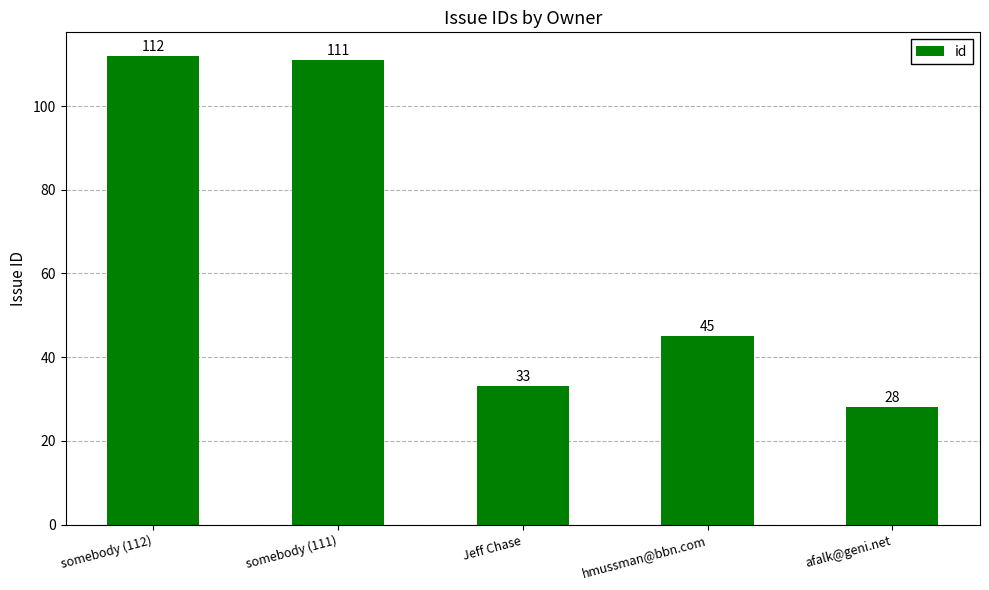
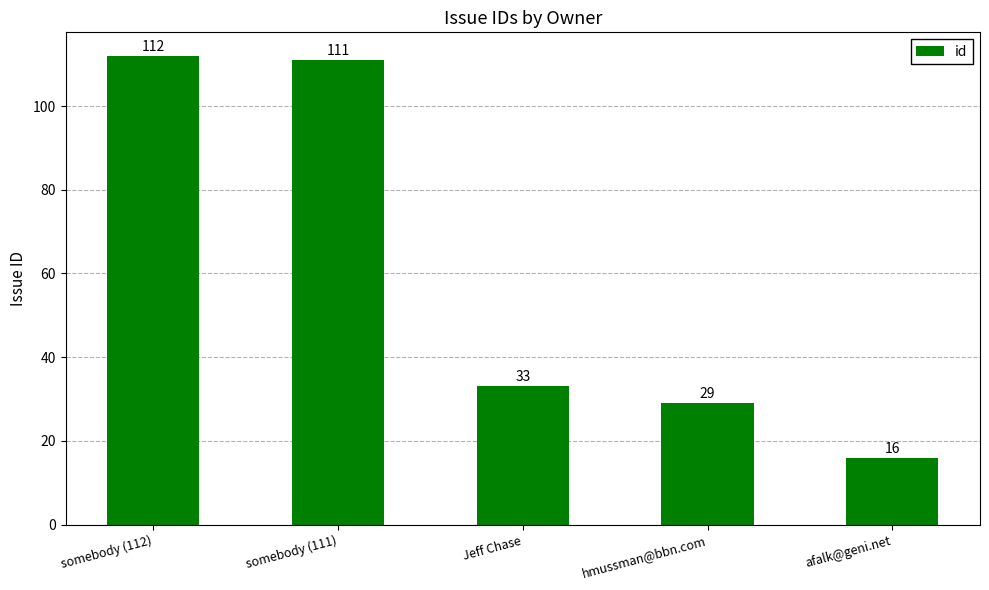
  {
    "somebody (112)": 112,
    "somebody (111)": 111,
    "Jeff Chase": 33,
-   "hmussman@bbn.com": 45,
-   "afalk@geni.net": 28
+   "hmussman@bbn.com": 29,
+   "afalk@geni.net": 16
  }
